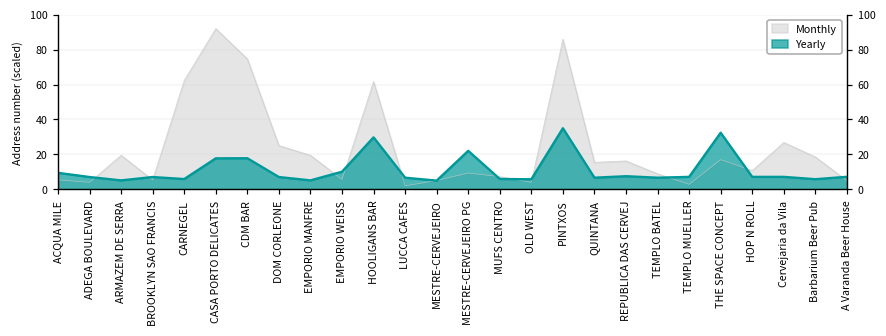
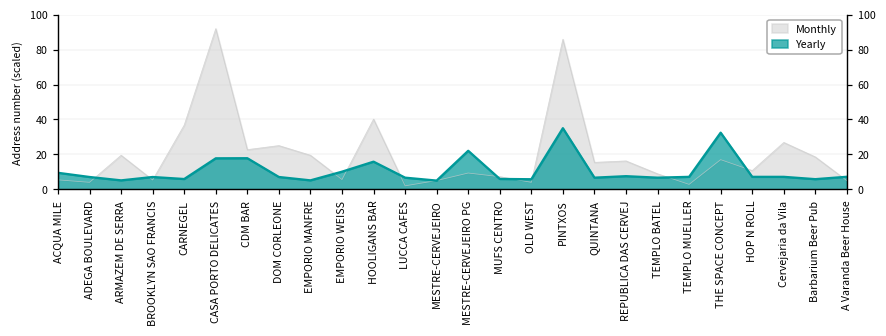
  {
    "Monthly": {
      "ACQUA MILE": 5,
      "ADEGA BOULEVARD": 4,
      "ARMAZEM DE SERRA": 19,
      "BROOKLYN SAO FRANCIS": 5,
-     "CARNEGEL": 62,
+     "CARNEGEL": 37,
      "CASA PORTO DELICATES": 92,
-     "CDM BAR": 75,
+     "CDM BAR": 23,
      "DOM CORLEONE": 25,
      "EMPORIO MANFRE": 19,
      "EMPORIO WEISS": 6,
-     "HOOLIGANS BAR": 62,
+     "HOOLIGANS BAR": 40,
      "LUCCA CAFES": 2,
      "MESTRE-CERVEJEIRO PG": 9,
      "OLD WEST": 4,
      "PINTXOS": 86,
      "QUINTANA": 15,
      "REPUBLICA DAS CERVEJ": 16,
      "TEMPLO BATEL": 9,
      "TEMPLO MUELLER": 3,
      "THE SPACE CONCEPT": 17,
      "HOP N ROLL": 11,
      "Cervejaria da Vila": 27,
      "Barbarium Beer Pub": 19,
      "A Varanda Beer House": 5
    },
    "Yearly": {
      "ACQUA MILE": 9,
      "ADEGA BOULEVARD": 7,
      "ARMAZEM DE SERRA": 5,
      "BROOKLYN SAO FRANCIS": 7,
      "CARNEGEL": 6,
      "CASA PORTO DELICATES": 18,
      "CDM BAR": 18,
      "DOM CORLEONE": 7,
      "EMPORIO MANFRE": 5,
      "EMPORIO WEISS": 10,
-     "HOOLIGANS BAR": 30,
+     "HOOLIGANS BAR": 16,
      "LUCCA CAFES": 7,
      "MESTRE-CERVEJEIRO PG": 22,
      "OLD WEST": 6,
      "PINTXOS": 35,
      "QUINTANA": 7,
      "REPUBLICA DAS CERVEJ": 8,
      "TEMPLO BATEL": 7,
      "TEMPLO MUELLER": 7,
      "THE SPACE CONCEPT": 32,
      "HOP N ROLL": 7,
      "Cervejaria da Vila": 7,
      "Barbarium Beer Pub": 6,
      "A Varanda Beer House": 7
    }
  }
